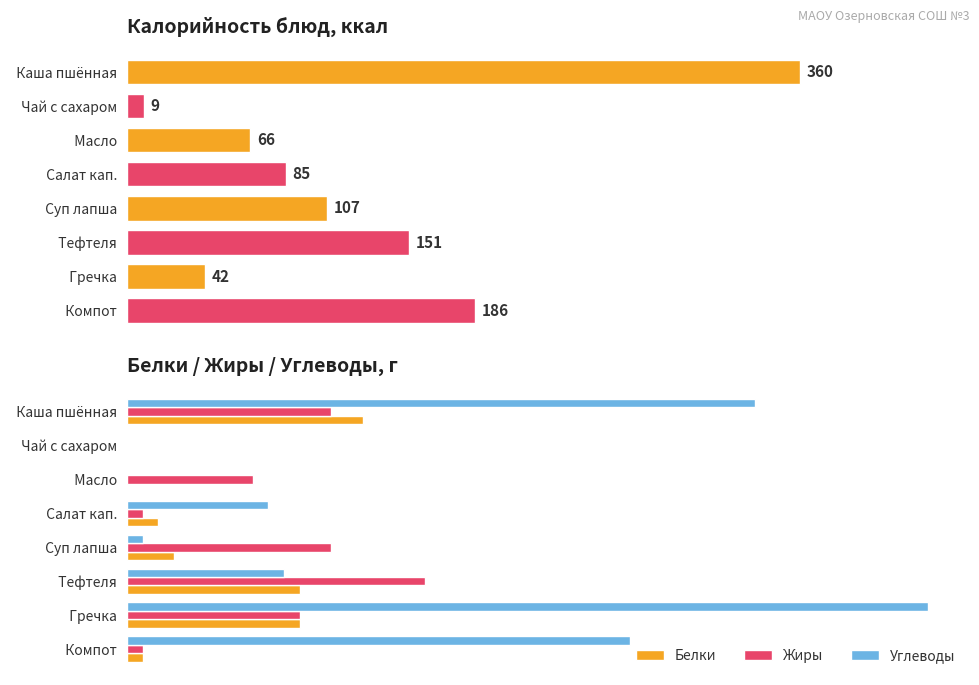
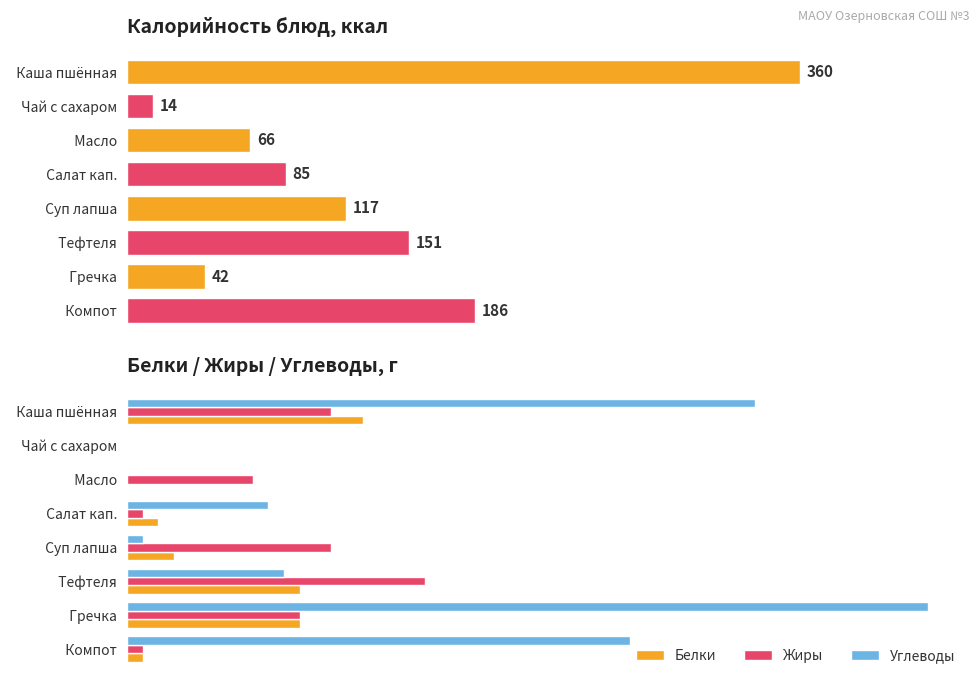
  {
    "Калорийность блюд, ккал": {
      "Каша пшённая": 360,
-     "Чай с сахаром": 9,
+     "Чай с сахаром": 14,
      "Масло": 66,
      "Салат кап.": 85,
-     "Суп лапша": 107,
+     "Суп лапша": 117,
      "Тефтеля": 151,
      "Гречка": 42,
      "Компот": 186
    }
  }
